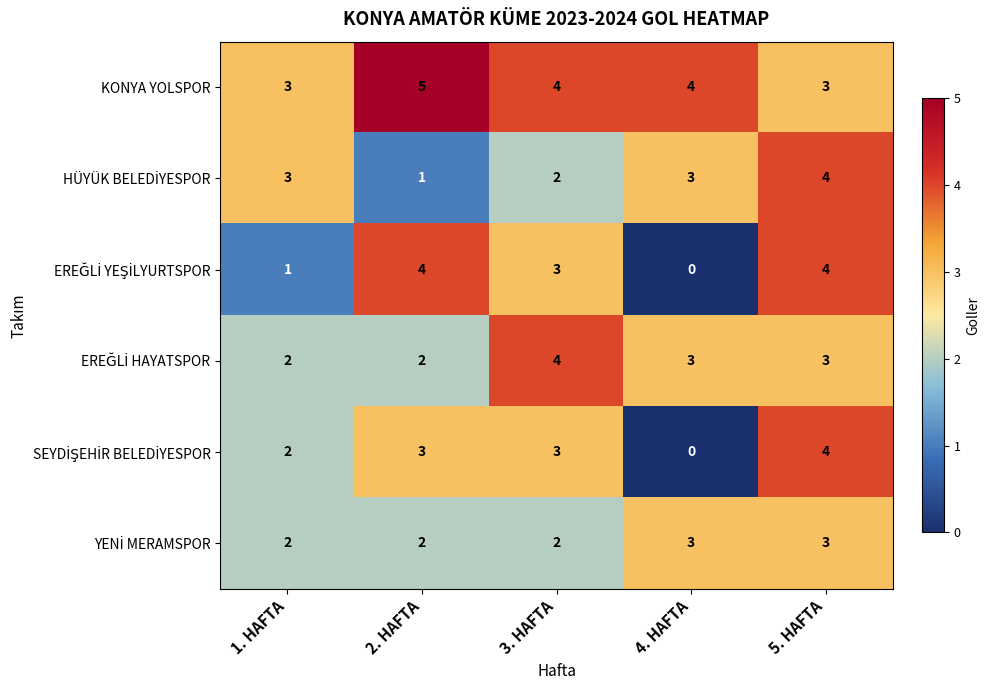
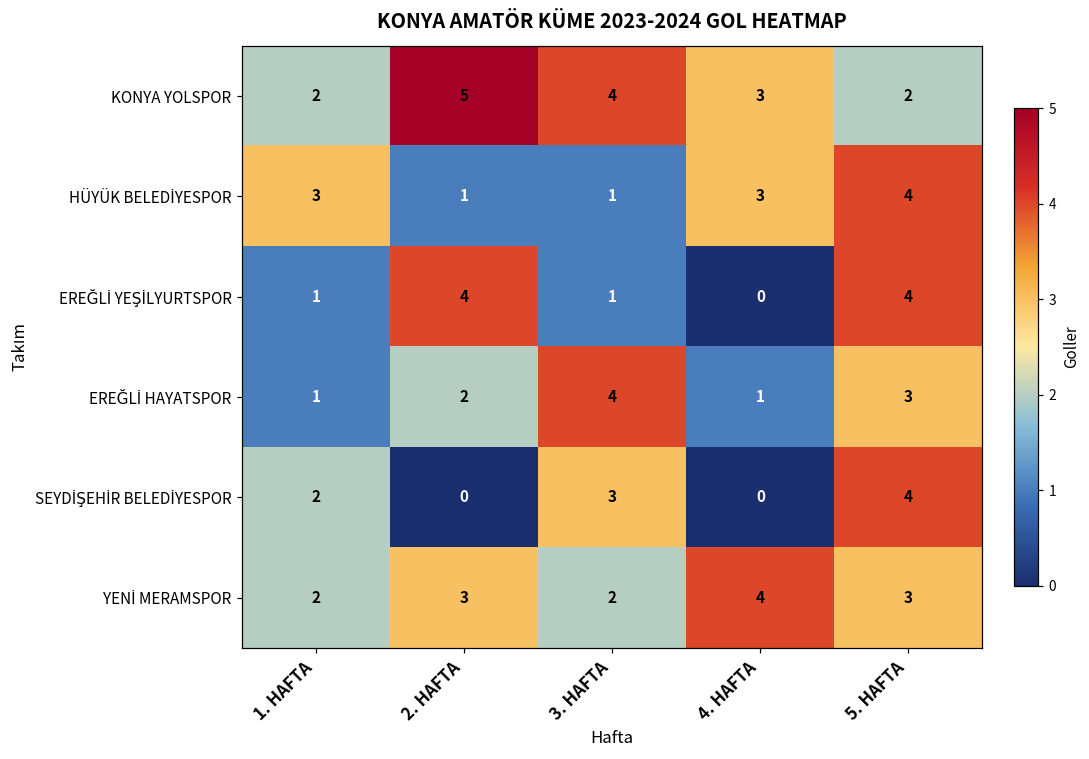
  {
    "KONYA YOLSPOR": {
-     "1. HAFTA": 3,
+     "1. HAFTA": 2,
      "2. HAFTA": 5,
      "3. HAFTA": 4,
-     "4. HAFTA": 4,
-     "5. HAFTA": 3
+     "4. HAFTA": 3,
+     "5. HAFTA": 2
    },
    "HÜYÜK BELEDİYESPOR": {
      "1. HAFTA": 3,
      "2. HAFTA": 1,
-     "3. HAFTA": 2,
+     "3. HAFTA": 1,
      "4. HAFTA": 3,
      "5. HAFTA": 4
    },
    "EREĞLİ YEŞİLYURTSPOR": {
      "1. HAFTA": 1,
      "2. HAFTA": 4,
-     "3. HAFTA": 3,
+     "3. HAFTA": 1,
      "4. HAFTA": 0,
      "5. HAFTA": 4
    },
    "EREĞLİ HAYATSPOR": {
-     "1. HAFTA": 2,
+     "1. HAFTA": 1,
      "2. HAFTA": 2,
      "3. HAFTA": 4,
-     "4. HAFTA": 3,
+     "4. HAFTA": 1,
      "5. HAFTA": 3
    },
    "SEYDİŞEHİR BELEDİYESPOR": {
      "1. HAFTA": 2,
-     "2. HAFTA": 3,
+     "2. HAFTA": 0,
      "3. HAFTA": 3,
      "4. HAFTA": 0,
      "5. HAFTA": 4
    },
    "YENİ MERAMSPOR": {
      "1. HAFTA": 2,
-     "2. HAFTA": 2,
+     "2. HAFTA": 3,
      "3. HAFTA": 2,
-     "4. HAFTA": 3,
+     "4. HAFTA": 4,
      "5. HAFTA": 3
    }
  }
